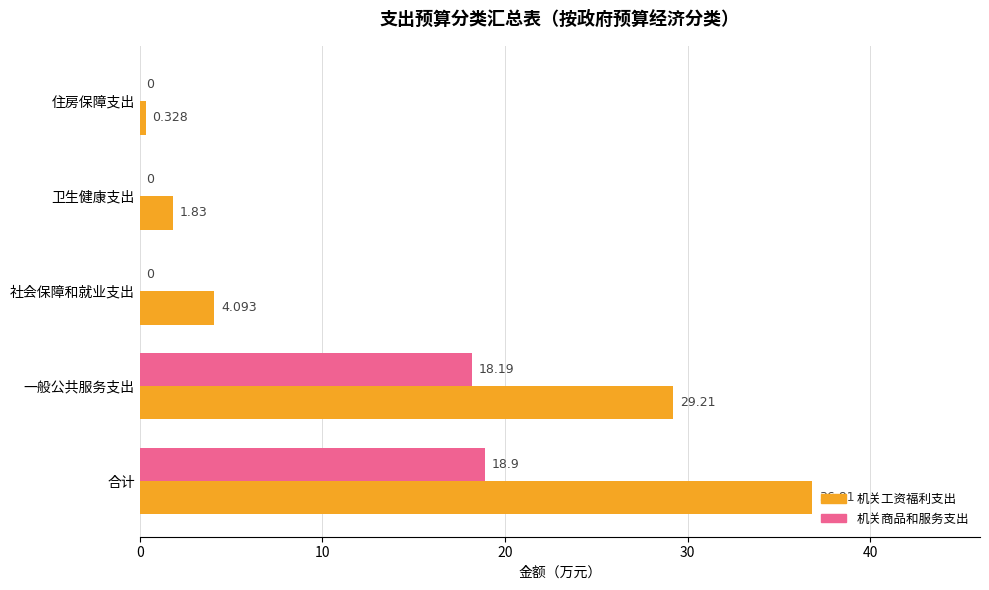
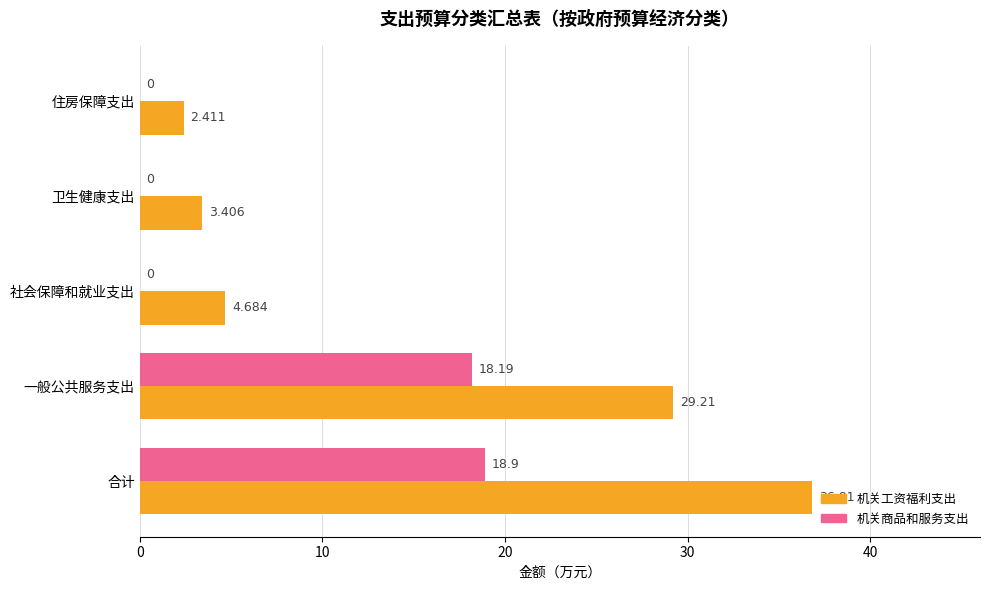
  {
    "机关工资福利支出": {
-     "住房保障支出": 0.328,
-     "卫生健康支出": 1.83,
-     "社会保障和就业支出": 4.093,
+     "住房保障支出": 2.411,
+     "卫生健康支出": 3.406,
+     "社会保障和就业支出": 4.684,
      "一般公共服务支出": 29.21,
      "合计": 36.81
    },
    "机关商品和服务支出": {
      "住房保障支出": 0,
      "卫生健康支出": 0,
      "社会保障和就业支出": 0,
      "一般公共服务支出": 18.19,
      "合计": 18.9
    }
  }
